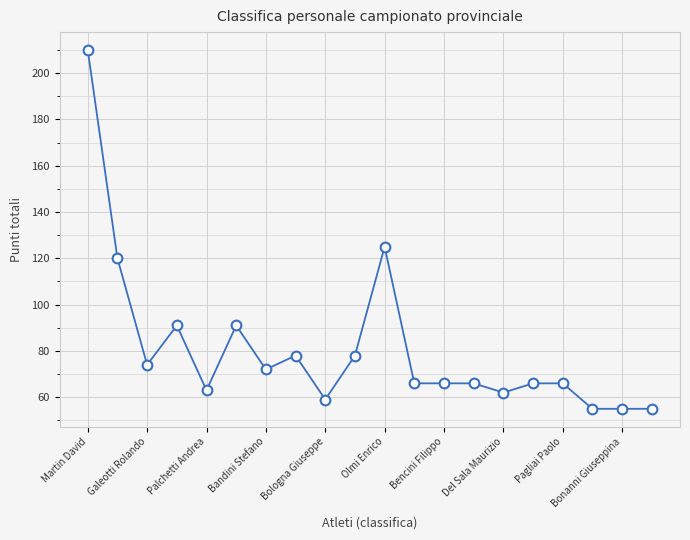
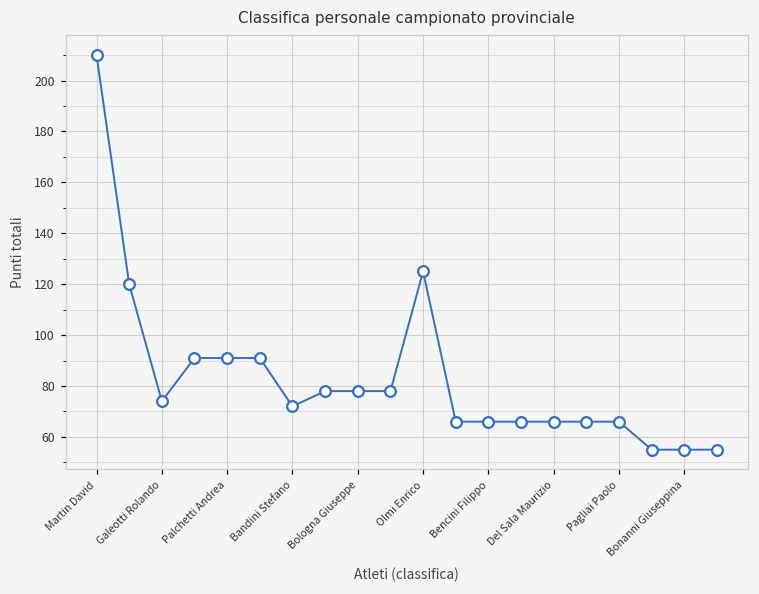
  {
    "Martin David": 210,
    "Galeotti Rolando": 74,
-   "Palchetti Andrea": 63,
+   "Palchetti Andrea": 91,
    "Bandini Stefano": 72,
-   "Bologna Giuseppe": 59,
+   "Bologna Giuseppe": 78,
    "Olmi Enrico": 125,
    "Bencini Filippo": 66,
-   "Del Sala Maurizio": 62,
+   "Del Sala Maurizio": 66,
    "Pagliai Paolo": 66,
    "Bonanni Giuseppina": 55
  }
